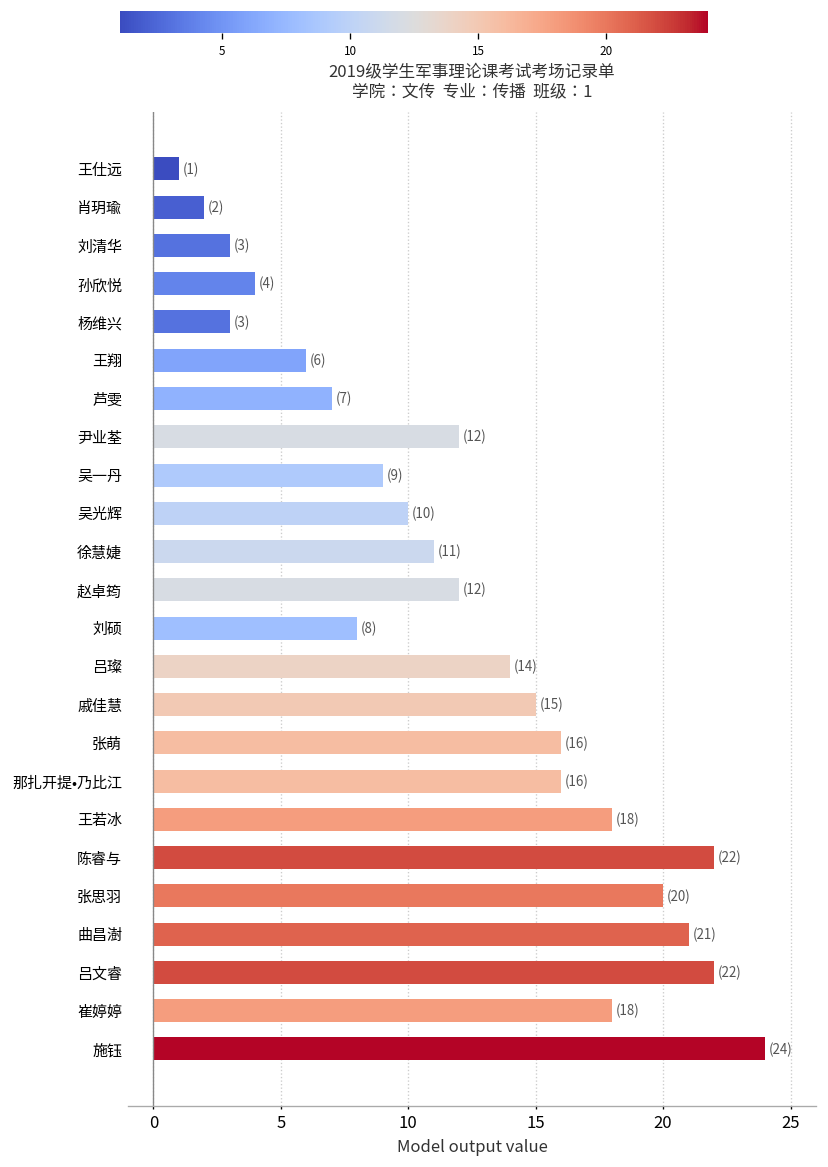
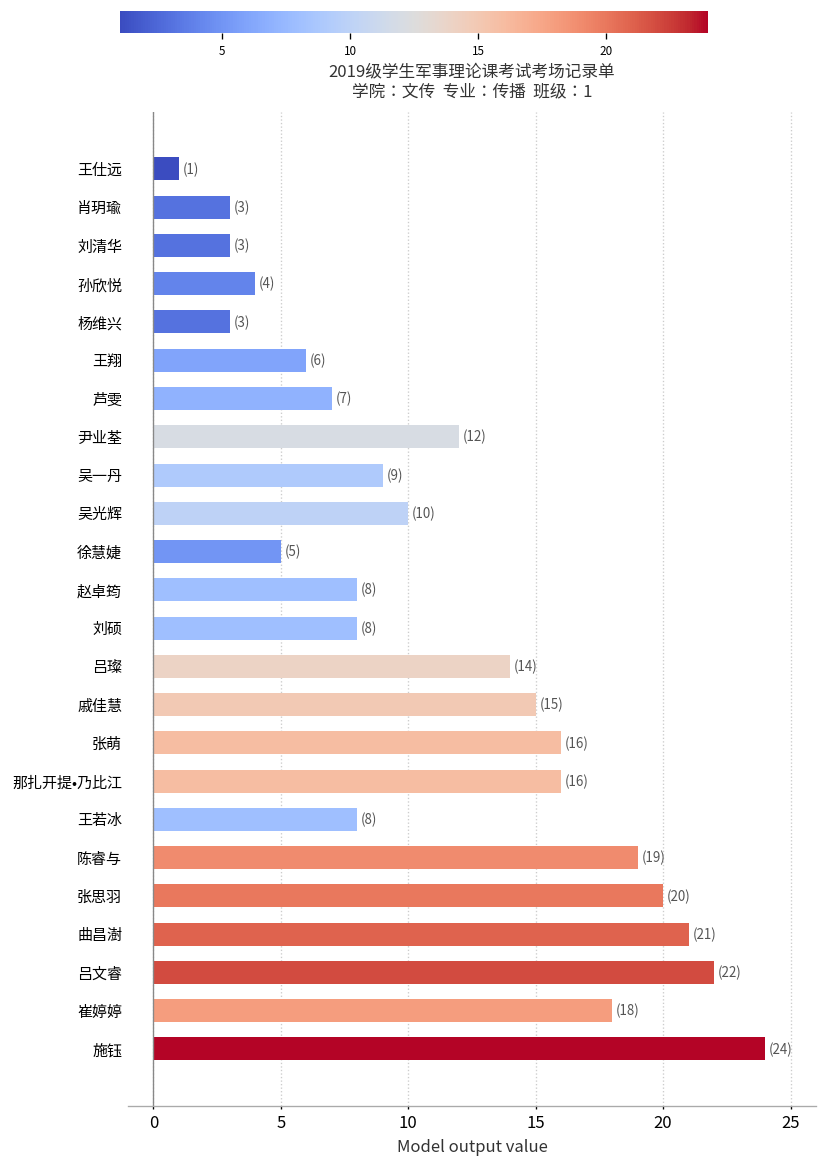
  {
    "王仕远": "(1)",
-   "肖玥瑜": "(2)",
+   "肖玥瑜": "(3)",
    "刘清华": "(3)",
    "孙欣悦": "(4)",
    "杨维兴": "(3)",
    "王翔": "(6)",
    "芦雯": "(7)",
    "尹业荃": "(12)",
    "吴一丹": "(9)",
    "吴光辉": "(10)",
-   "徐慧婕": "(11)",
-   "赵卓筠": "(12)",
+   "徐慧婕": "(5)",
+   "赵卓筠": "(8)",
    "刘硕": "(8)",
    "吕璨": "(14)",
    "戚佳慧": "(15)",
    "张萌": "(16)",
    "那扎开提•乃比江": "(16)",
-   "王若冰": "(18)",
-   "陈睿与": "(22)",
+   "王若冰": "(8)",
+   "陈睿与": "(19)",
    "张思羽": "(20)",
    "曲昌澍": "(21)",
    "吕文睿": "(22)",
    "崔婷婷": "(18)",
    "施钰": "(24)"
  }
